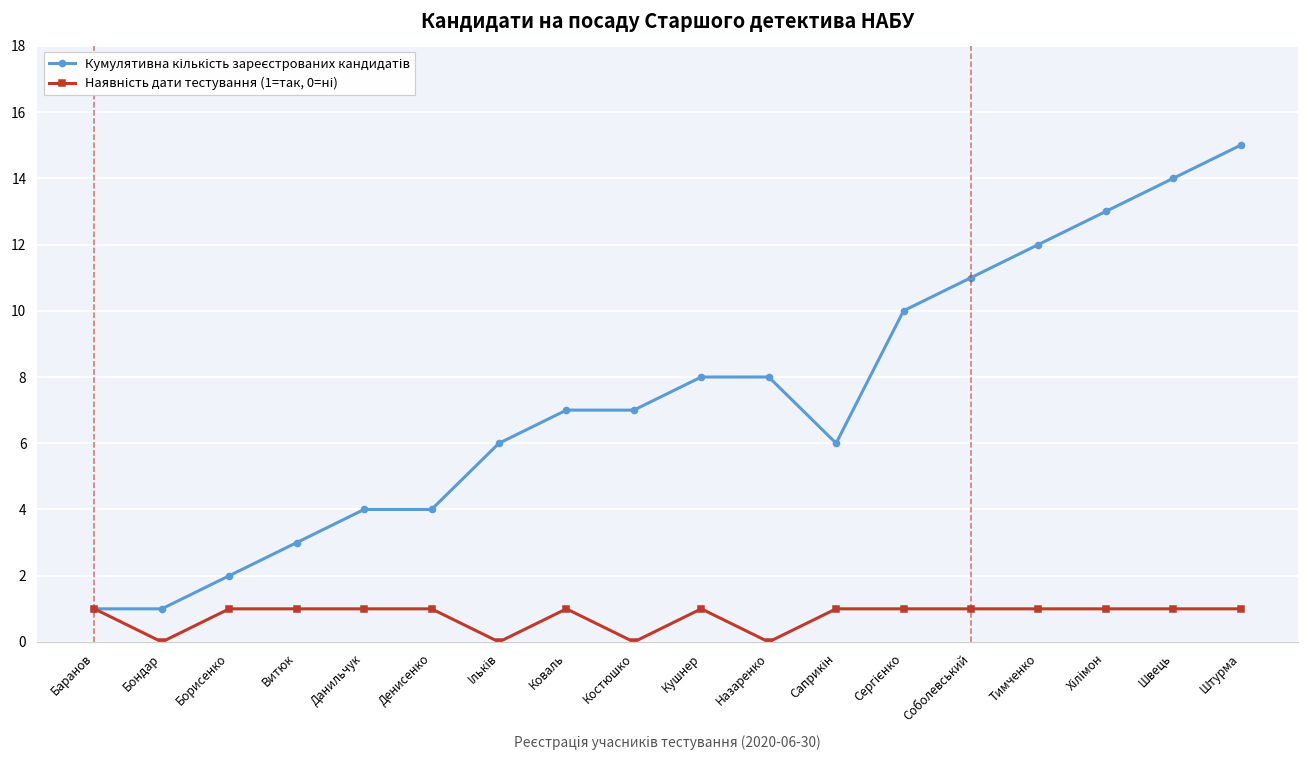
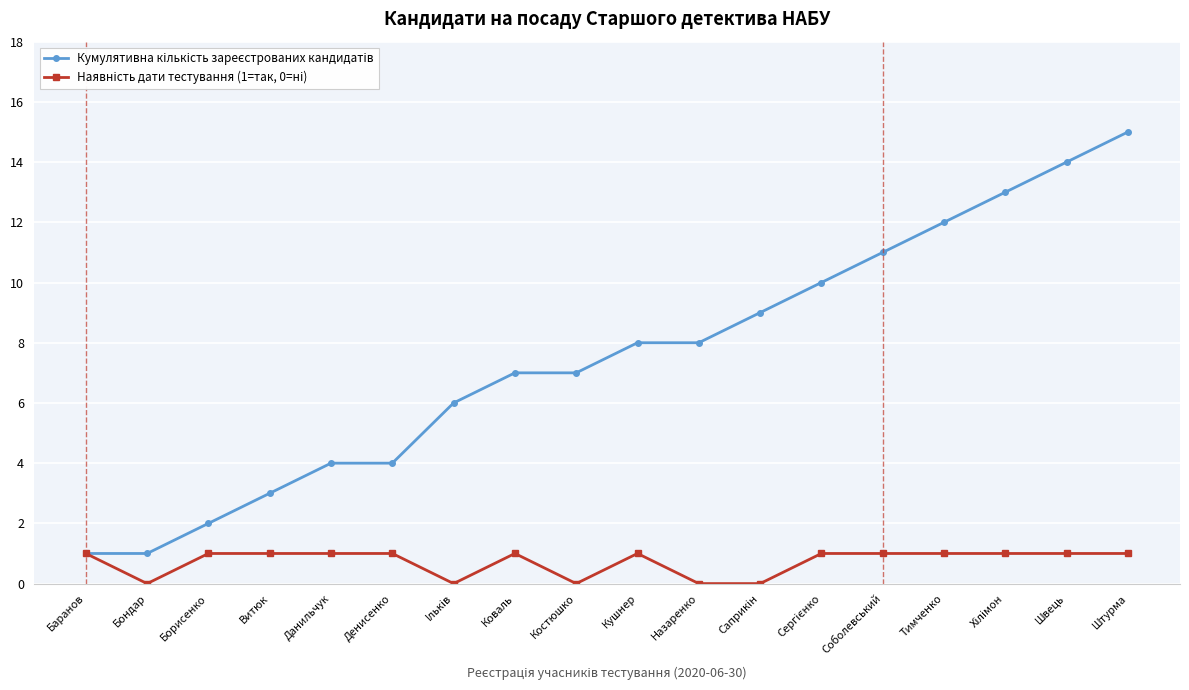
  {
    "Кумулятивна кількість зареєстрованих кандидатів": {
      "Бондар": 1,
      "Борисенко": 2,
      "Витюк": 3,
      "Данильчук": 4,
      "Денисенко": 4,
      "Ільків": 6,
      "Коваль": 7,
      "Костюшко": 7,
      "Кушнер": 8,
      "Назаренко": 8,
-     "Саприкін": 6,
+     "Саприкін": 9,
      "Сергієнко": 10,
      "Соболевський": 11,
      "Тимченко": 12,
      "Хілімон": 13,
      "Швець": 14,
      "Штурма": 15
    },
    "Наявність дати тестування (1=так, 0=ні)": {
      "Бондар": 0,
      "Борисенко": 1,
      "Витюк": 1,
      "Данильчук": 1,
      "Денисенко": 1,
      "Ільків": 0,
      "Коваль": 1,
      "Костюшко": 0,
      "Кушнер": 1,
      "Назаренко": 0,
-     "Саприкін": 1,
+     "Саприкін": 0,
      "Сергієнко": 1,
      "Соболевський": 1,
      "Тимченко": 1,
      "Хілімон": 1,
      "Швець": 1,
      "Штурма": 1
    }
  }
